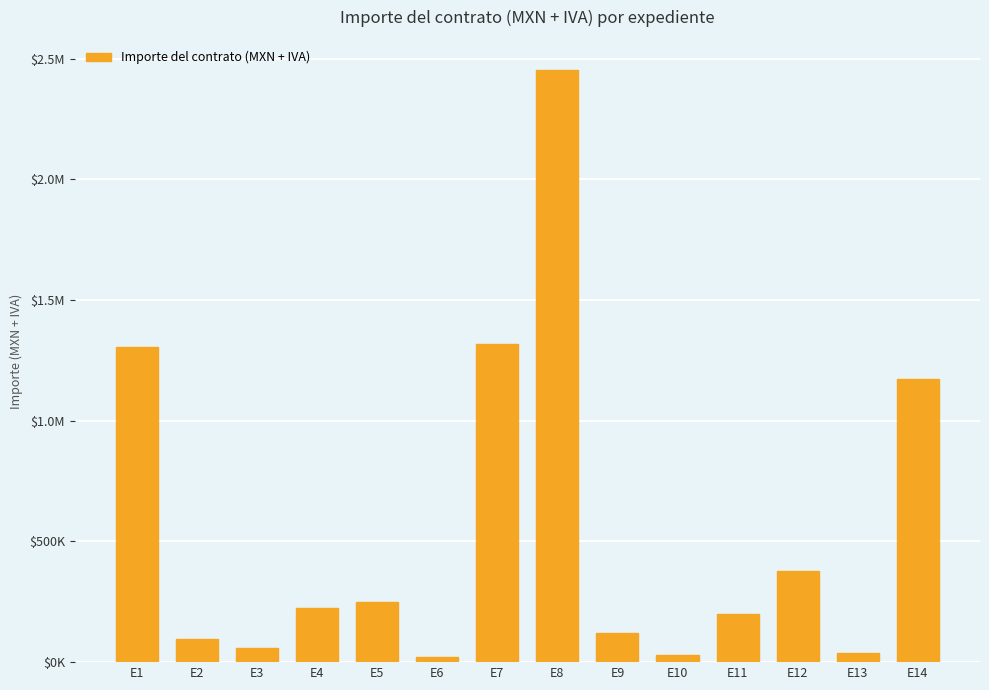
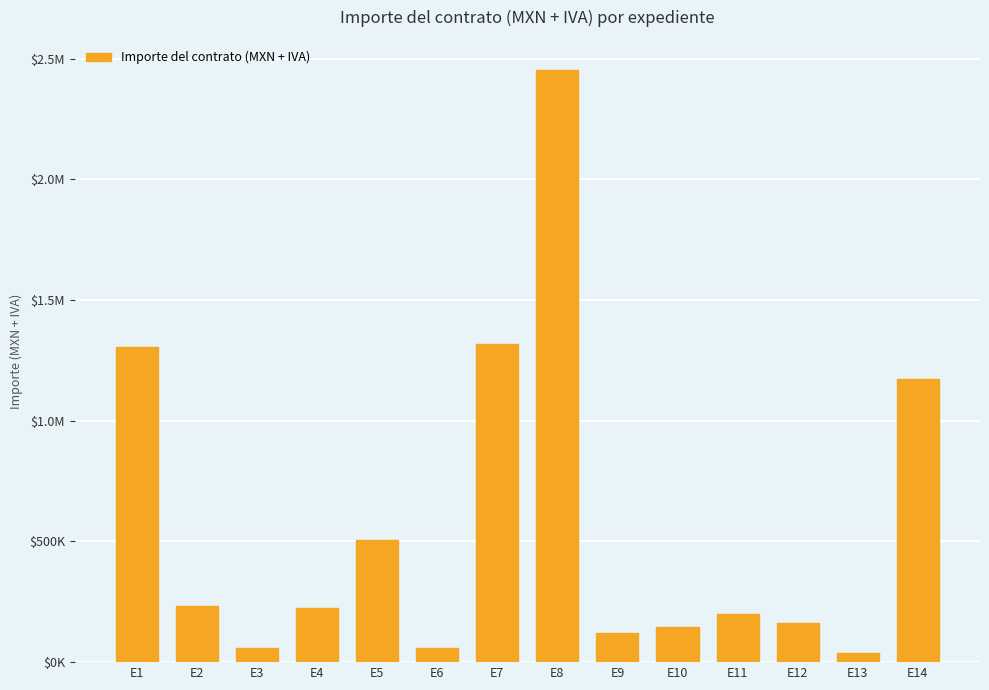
  {
    "E1": "$1310000",
-   "E2": "$100000",
+   "E2": "$230000",
    "E3": "$60000",
    "E4": "$220000",
-   "E5": "$250000",
-   "E6": "$20000",
+   "E5": "$510000",
+   "E6": "$60000",
    "E7": "$1320000",
    "E8": "$2450000",
    "E9": "$120000",
-   "E10": "$30000",
+   "E10": "$150000",
    "E11": "$200000",
-   "E12": "$380000",
+   "E12": "$160000",
    "E13": "$40000",
    "E14": "$1170000"
  }
